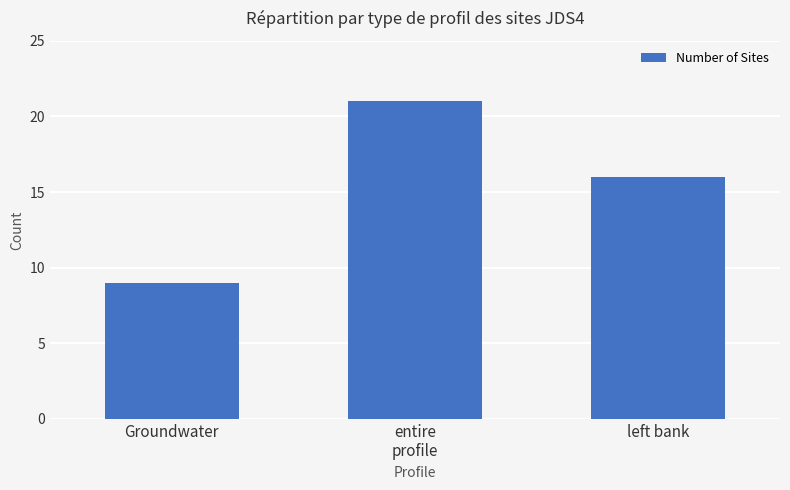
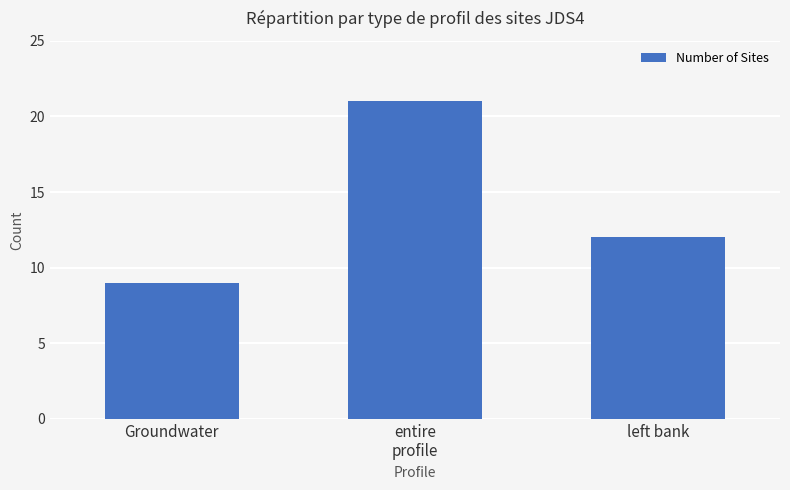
  {
    "Groundwater": 9,
    "entire profile": 21,
-   "left bank": 16
+   "left bank": 12
  }
